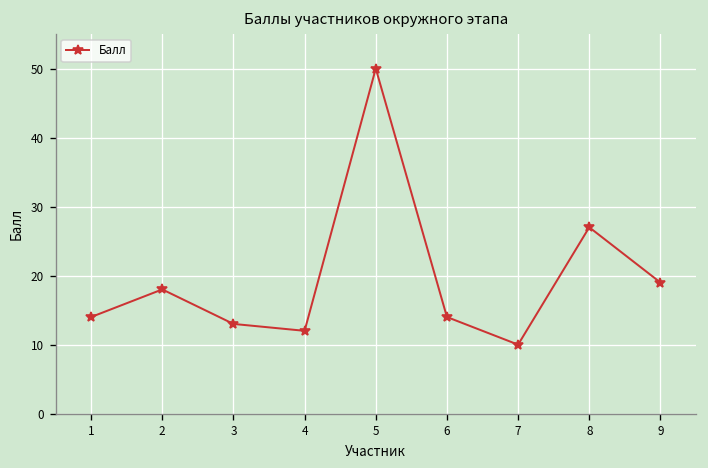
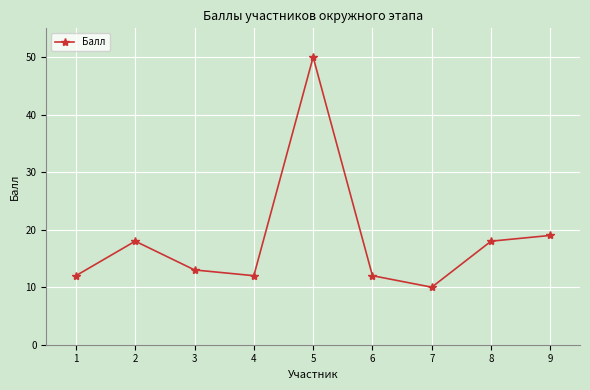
  {
-   "1": 14,
+   "1": 12,
    "2": 18,
    "3": 13,
    "4": 12,
    "5": 50,
-   "6": 14,
+   "6": 12,
    "7": 10,
-   "8": 27,
+   "8": 18,
    "9": 19
  }
